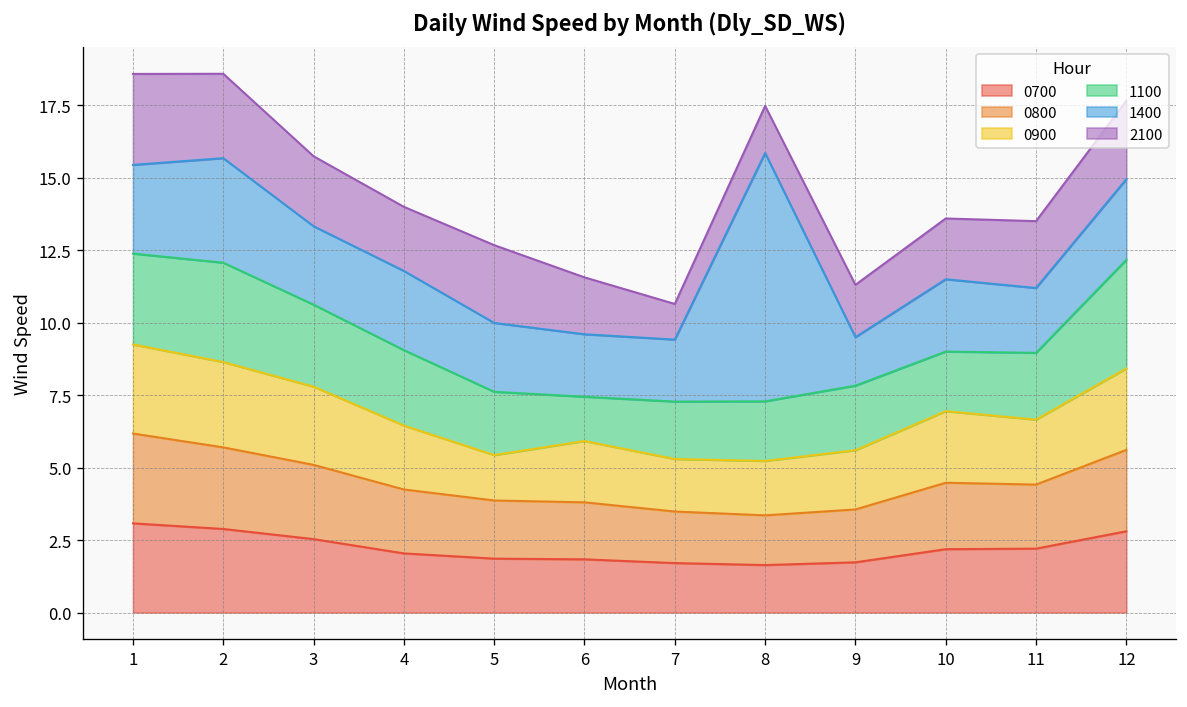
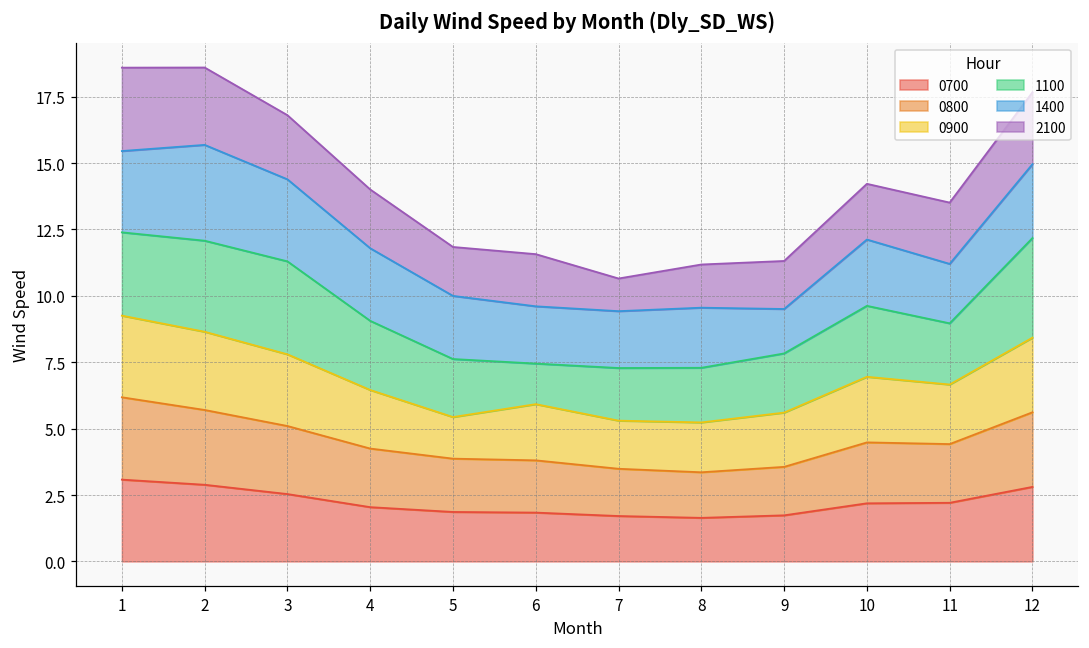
  {
    "0900": {
      "1": 3.1,
      "2": 2.9,
      "3": 2.7,
      "4": 2.2,
      "5": 1.6,
      "6": 2.1,
      "7": 1.8,
      "8": 1.9,
      "9": 2.0,
      "10": 2.5,
      "11": 2.2,
      "12": 2.8
    },
    "1100": {
      "1": 3.1,
      "2": 3.4,
-     "3": 2.8,
+     "3": 3.5,
      "4": 2.6,
      "5": 2.2,
      "6": 1.5,
      "7": 2.0,
      "8": 2.1,
      "9": 2.2,
-     "10": 2.1,
+     "10": 2.7,
      "11": 2.3,
      "12": 3.8
    },
    "1400": {
      "1": 3.1,
      "2": 3.6,
-     "3": 2.7,
+     "3": 3.1,
      "4": 2.7,
      "5": 2.4,
      "6": 2.2,
      "7": 2.1,
-     "8": 8.6,
+     "8": 2.3,
      "9": 1.7,
      "10": 2.5,
      "11": 2.2,
      "12": 2.8
    },
    "2100": {
      "1": 3.1,
      "2": 2.9,
      "3": 2.4,
      "4": 2.2,
-     "5": 2.7,
+     "5": 1.8,
      "6": 2.0,
      "7": 1.2,
      "8": 1.6,
      "9": 1.8,
      "10": 2.1,
      "11": 2.3
    }
  }
